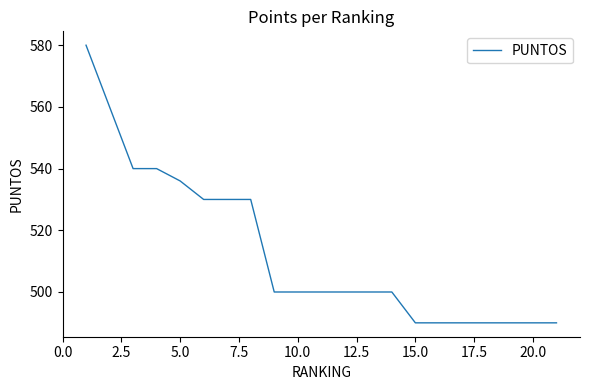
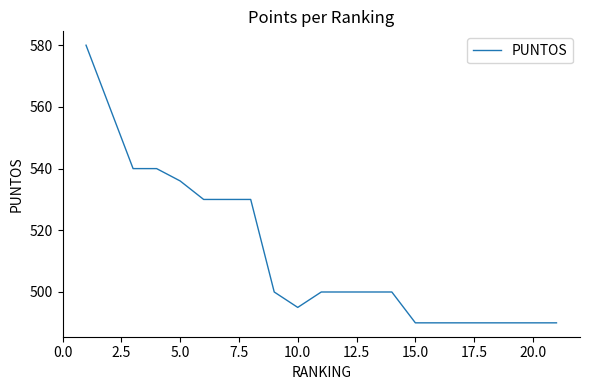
  {
    "5.0": 536,
-   "10.0": 500,
+   "10.0": 495,
    "15.0": 490,
    "20.0": 490
  }
